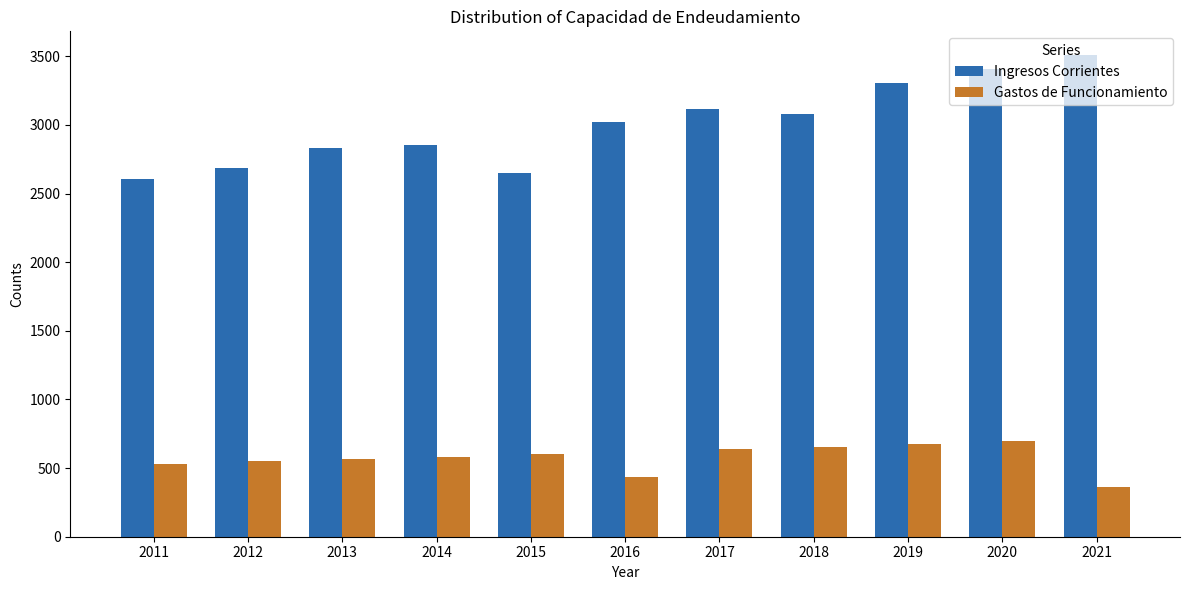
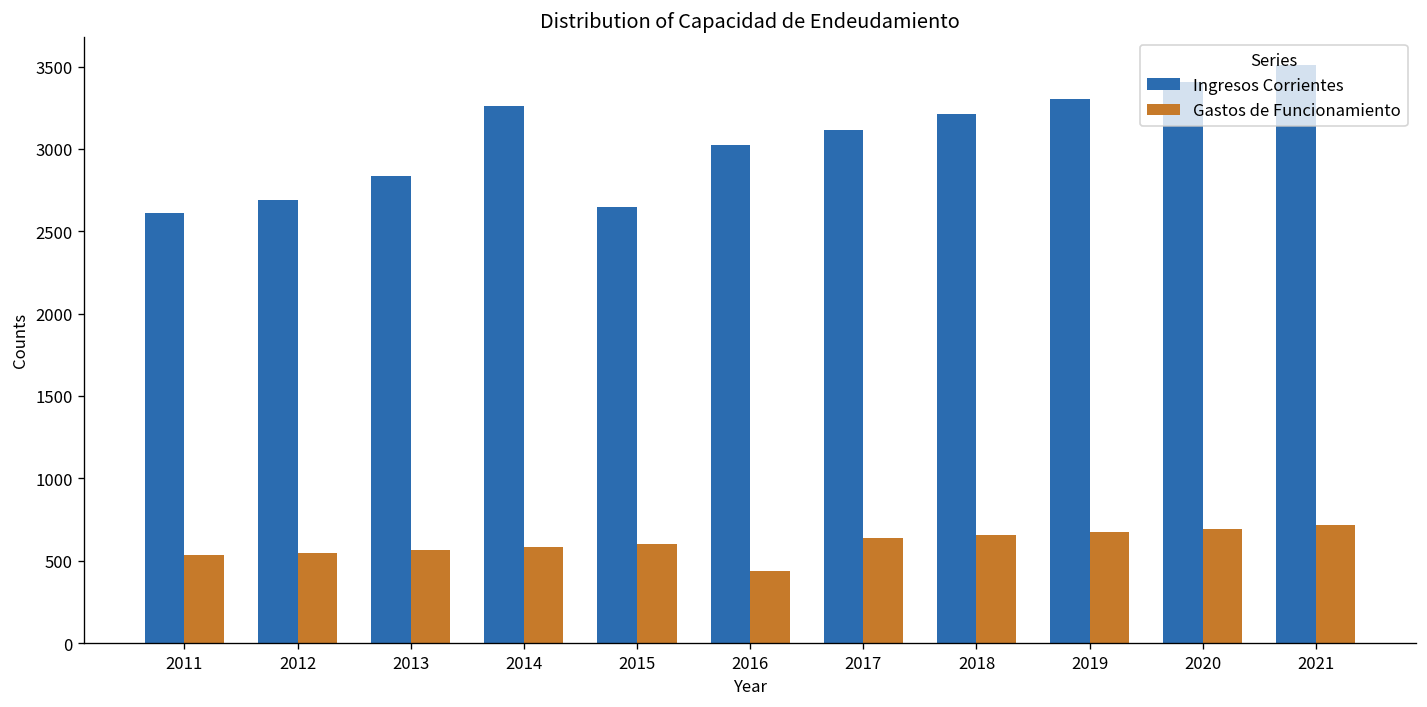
  {
    "Ingresos Corrientes": {
      "2011": 2610,
      "2012": 2690,
      "2013": 2830,
-     "2014": 2850,
+     "2014": 3260,
      "2015": 2650,
      "2016": 3020,
      "2017": 3120,
-     "2018": 3080,
+     "2018": 3210,
      "2019": 3310
    },
    "Gastos de Funcionamiento": {
      "2011": 530,
      "2012": 550,
      "2013": 570,
      "2014": 580,
      "2015": 600,
      "2016": 440,
      "2017": 640,
      "2018": 660,
      "2019": 680,
      "2020": 700,
-     "2021": 360
+     "2021": 720
    }
  }
